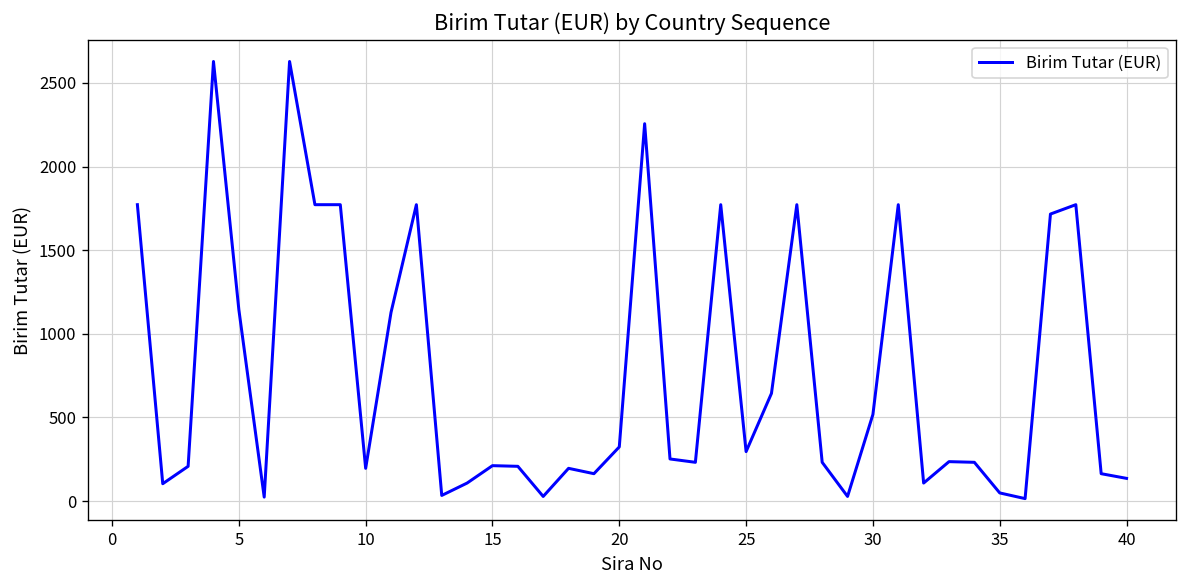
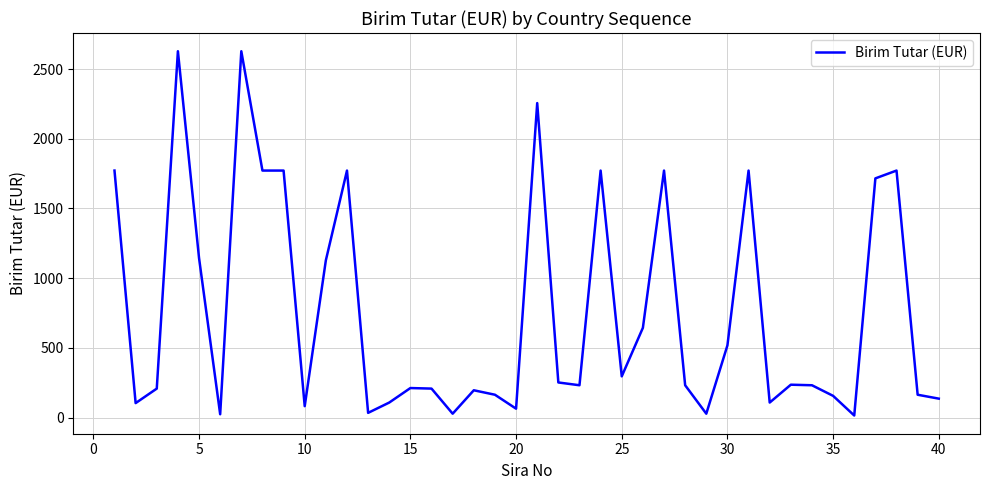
  {
    "5": 1150,
-   "10": 200,
+   "10": 80,
    "15": 210,
-   "20": 320,
+   "20": 60,
    "25": 300,
    "30": 520,
-   "35": 50,
+   "35": 160,
    "40": 140
  }
